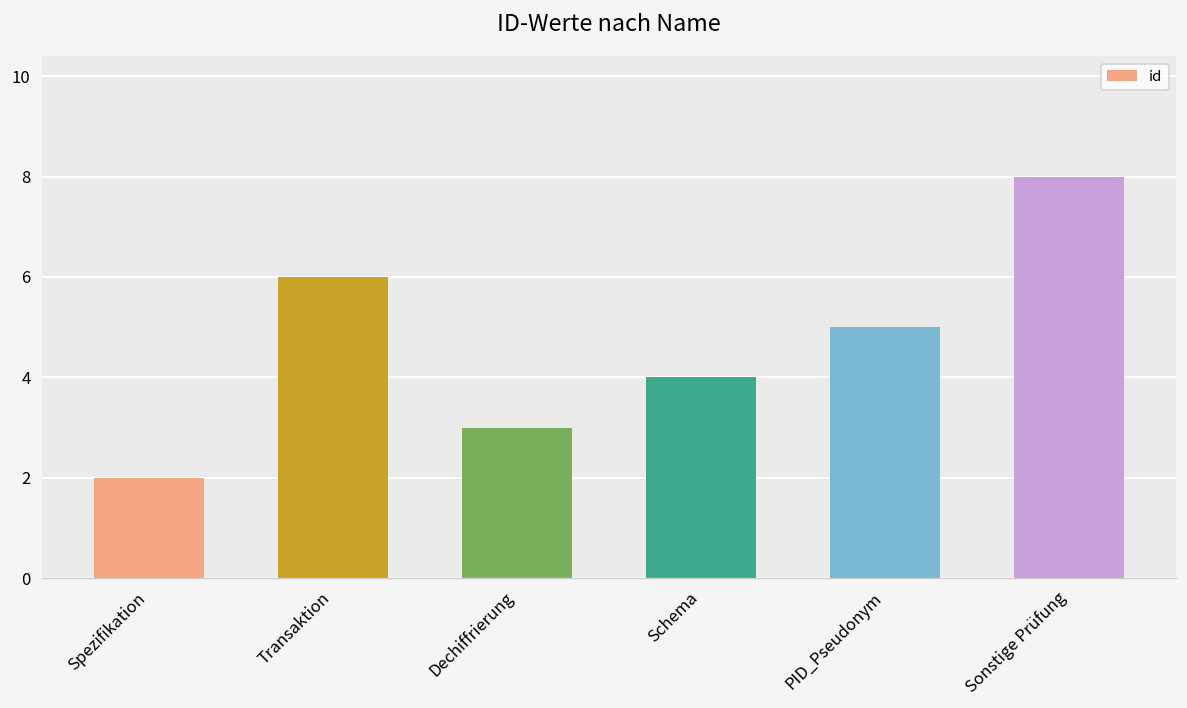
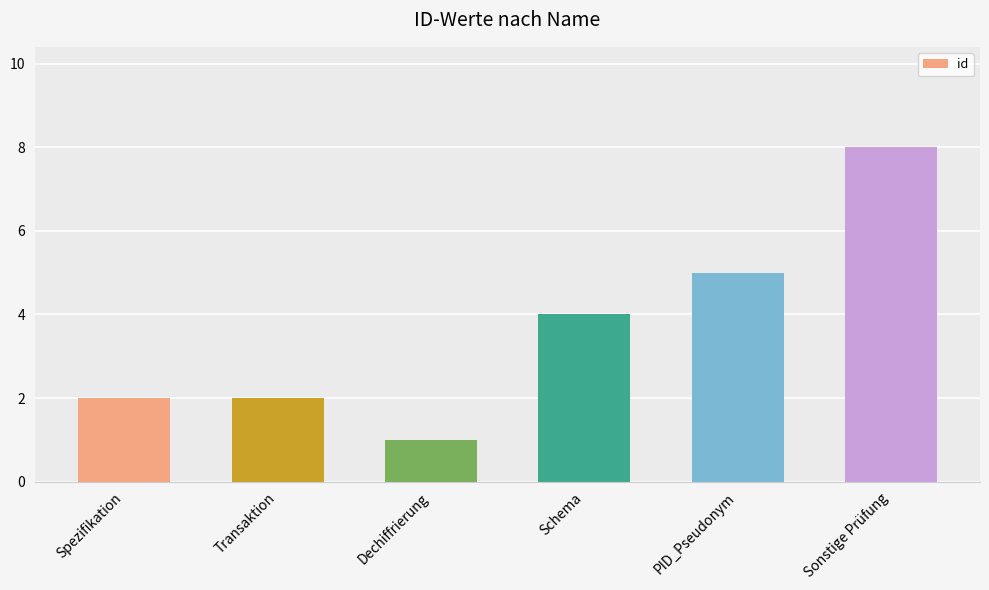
  {
    "Spezifikation": 2,
-   "Transaktion": 6,
-   "Dechiffrierung": 3,
+   "Transaktion": 2,
+   "Dechiffrierung": 1,
    "Schema": 4,
    "PID_Pseudonym": 5,
    "Sonstige Prüfung": 8
  }
